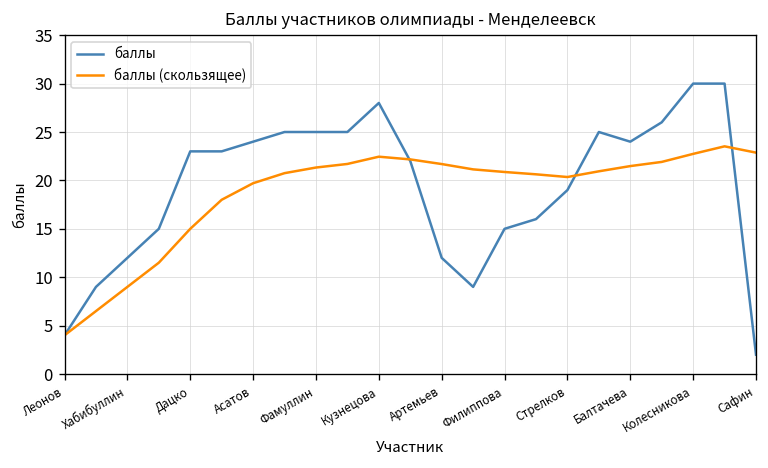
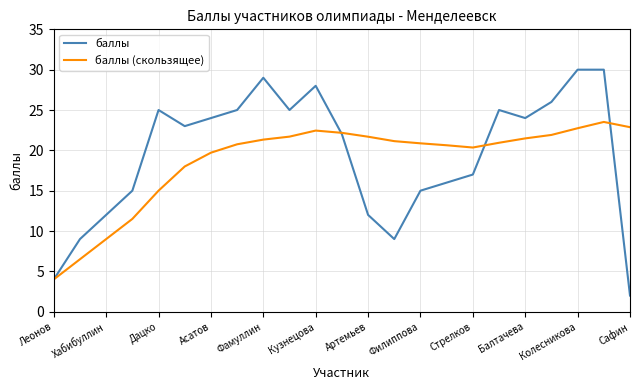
  {
    "баллы": {
      "Хабибуллин": 12,
-     "Дацко": 23,
+     "Дацко": 25,
      "Асатов": 24,
-     "Фамуллин": 25,
+     "Фамуллин": 29,
      "Кузнецова": 28,
      "Артемьев": 12,
      "Филиппова": 15,
-     "Стрелков": 19,
+     "Стрелков": 17,
      "Балтачева": 24,
      "Колесникова": 30,
      "Сафин": 2
    },
    "баллы (скользящее)": {
      "Хабибуллин": 9,
      "Дацко": 15,
      "Асатов": 20,
      "Фамуллин": 21,
      "Кузнецова": 22,
      "Артемьев": 22,
      "Филиппова": 21,
      "Стрелков": 20,
      "Балтачева": 21,
      "Колесникова": 23,
      "Сафин": 23
    }
  }
